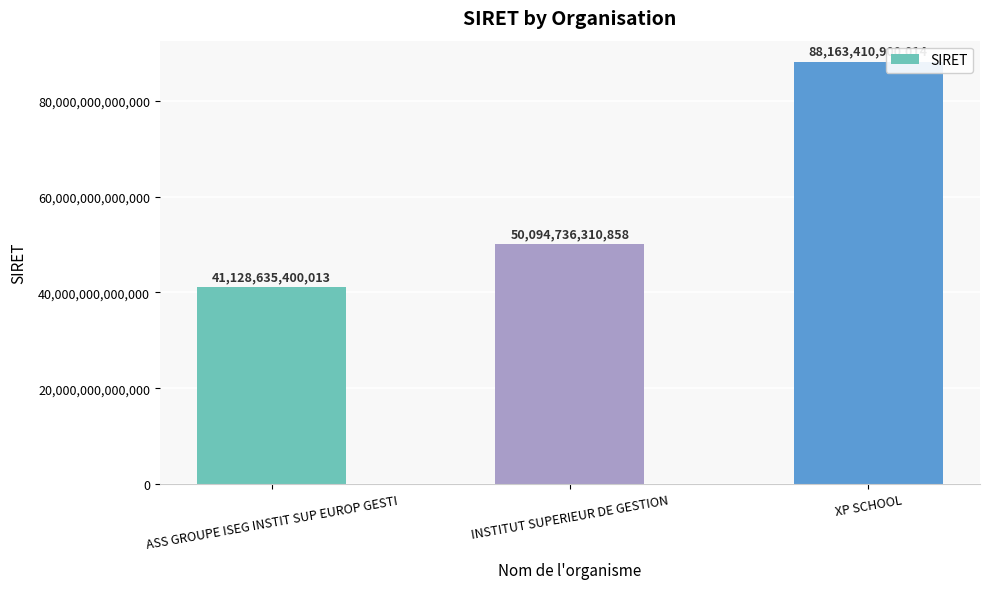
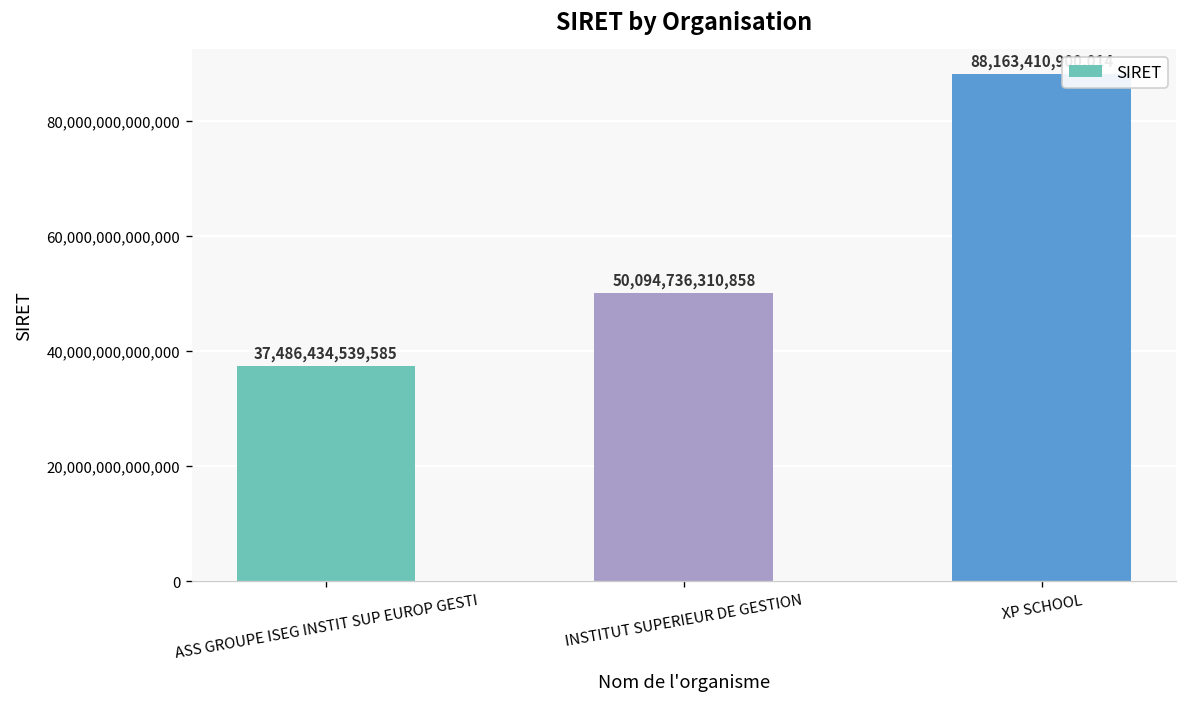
  {
-   "ASS GROUPE ISEG INSTIT SUP EUROP GESTI": "41,128,635,400,013",
+   "ASS GROUPE ISEG INSTIT SUP EUROP GESTI": "37,486,434,539,585",
    "INSTITUT SUPERIEUR DE GESTION": "50,094,736,310,858"
  }
